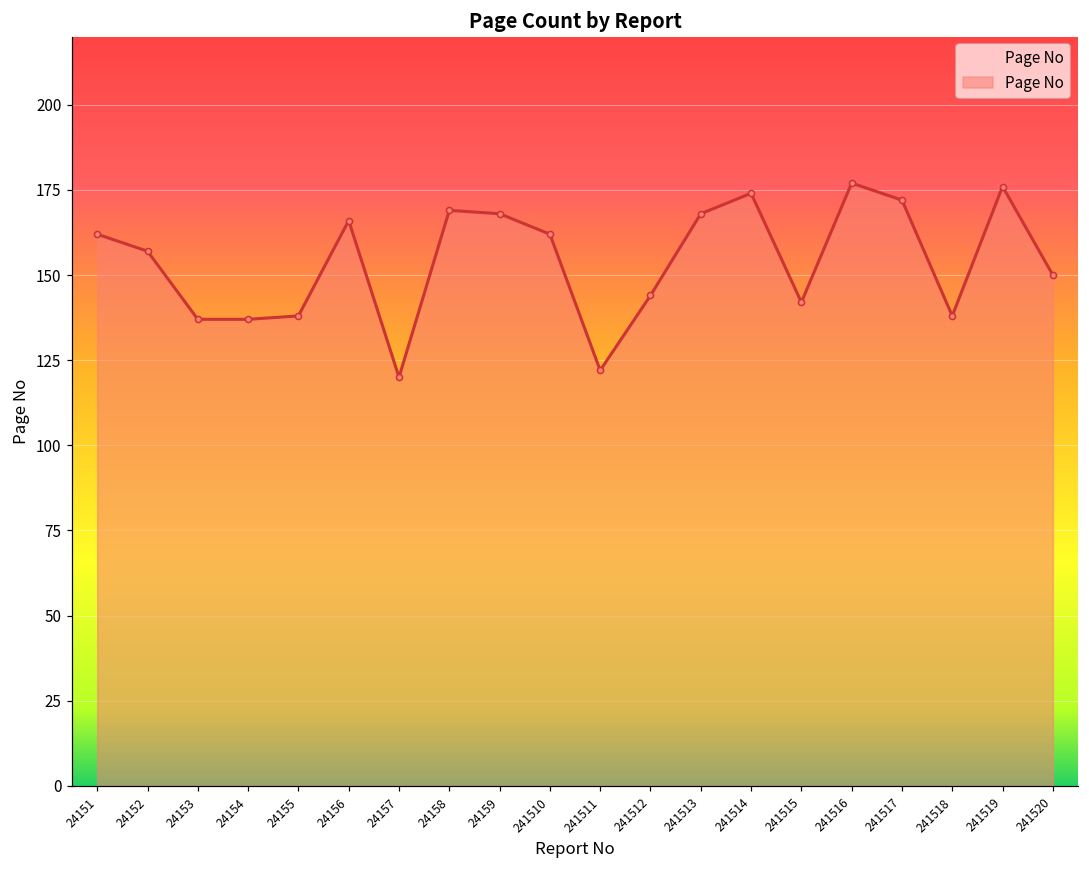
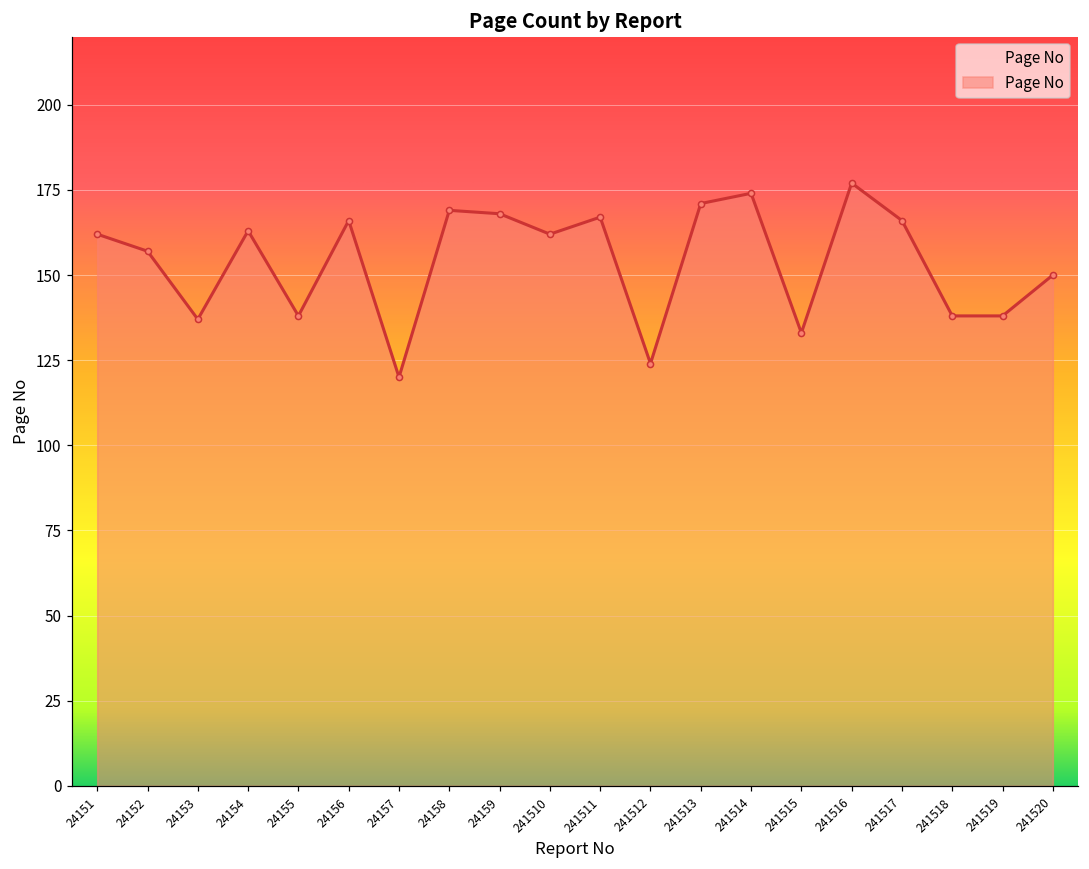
  {
    "24151": 162,
    "24152": 157,
    "24153": 137,
-   "24154": 137,
+   "24154": 163,
    "24155": 138,
    "24156": 166,
    "24157": 120,
    "24158": 169,
    "24159": 168,
    "241510": 162,
-   "241511": 122,
-   "241512": 144,
-   "241513": 168,
+   "241511": 167,
+   "241512": 124,
+   "241513": 171,
    "241514": 174,
-   "241515": 142,
+   "241515": 133,
    "241516": 177,
-   "241517": 172,
+   "241517": 166,
    "241518": 138,
-   "241519": 176,
+   "241519": 138,
    "241520": 150
  }
